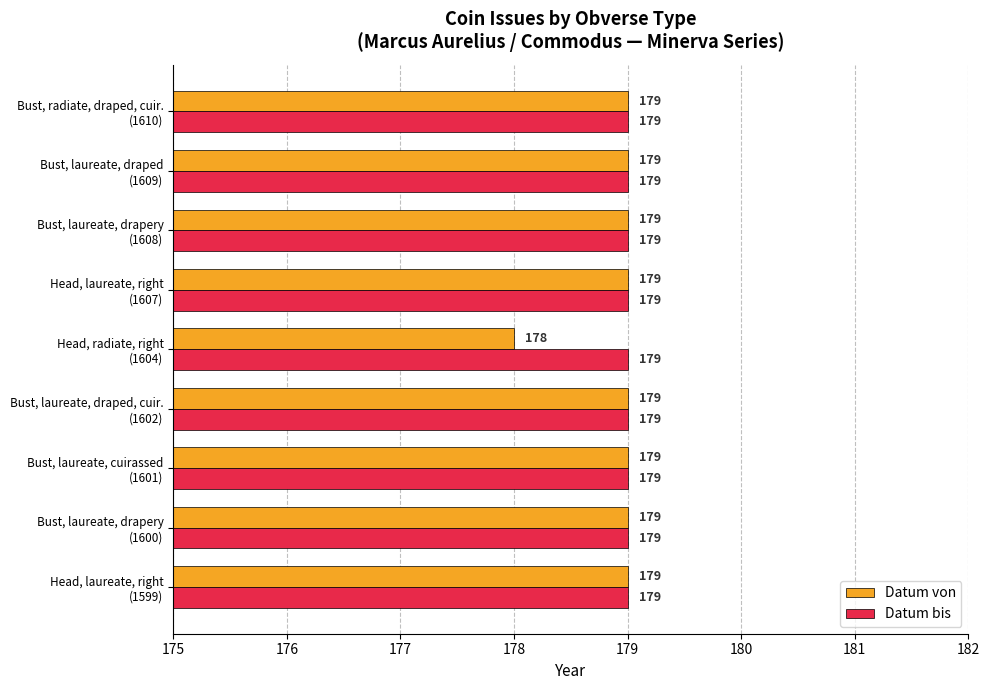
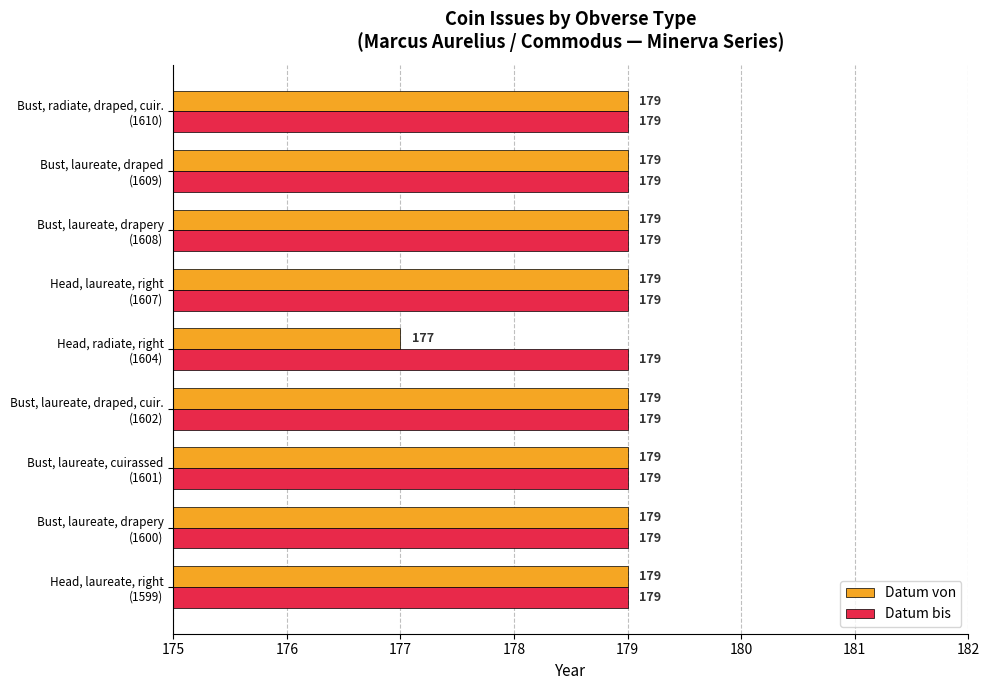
  {
    "Datum von": {
      "Bust, radiate, draped, cuir. (1610)": 179,
      "Bust, laureate, draped (1609)": 179,
      "Bust, laureate, drapery (1608)": 179,
      "Head, laureate, right (1607)": 179,
-     "Head, radiate, right (1604)": 178,
+     "Head, radiate, right (1604)": 177,
      "Bust, laureate, draped, cuir. (1602)": 179,
      "Bust, laureate, cuirassed (1601)": 179,
      "Bust, laureate, drapery (1600)": 179,
      "Head, laureate, right (1599)": 179
    },
    "Datum bis": {
      "Bust, radiate, draped, cuir. (1610)": 179,
      "Bust, laureate, draped (1609)": 179,
      "Bust, laureate, drapery (1608)": 179,
      "Head, laureate, right (1607)": 179,
      "Head, radiate, right (1604)": 179,
      "Bust, laureate, draped, cuir. (1602)": 179,
      "Bust, laureate, cuirassed (1601)": 179,
      "Bust, laureate, drapery (1600)": 179,
      "Head, laureate, right (1599)": 179
    }
  }
